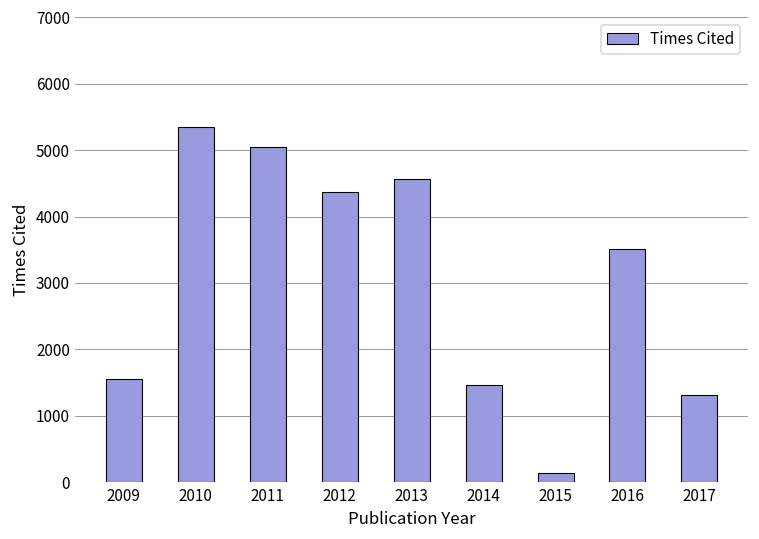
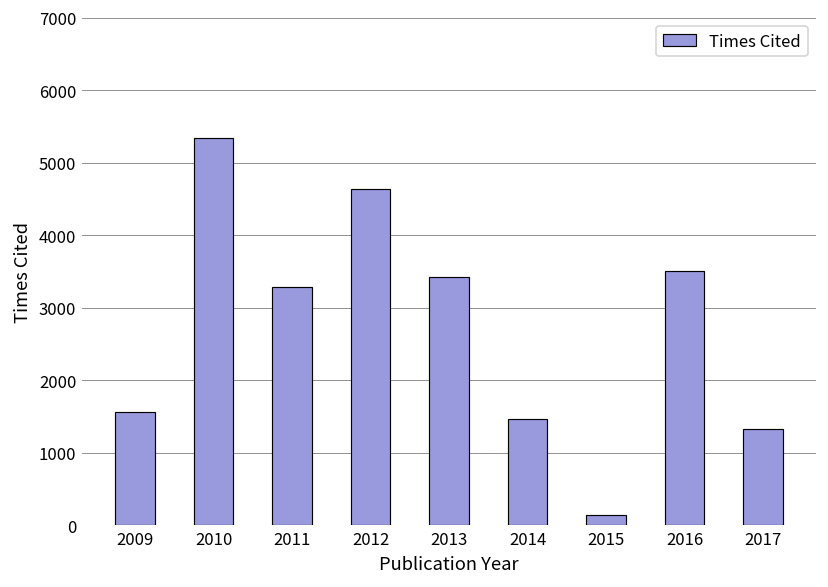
  {
    "2009": 1600,
    "2010": 5300,
-   "2011": 5000,
-   "2012": 4400,
-   "2013": 4600,
+   "2011": 3300,
+   "2012": 4600,
+   "2013": 3400,
    "2014": 1500,
    "2015": 100,
    "2016": 3500,
    "2017": 1300
  }
